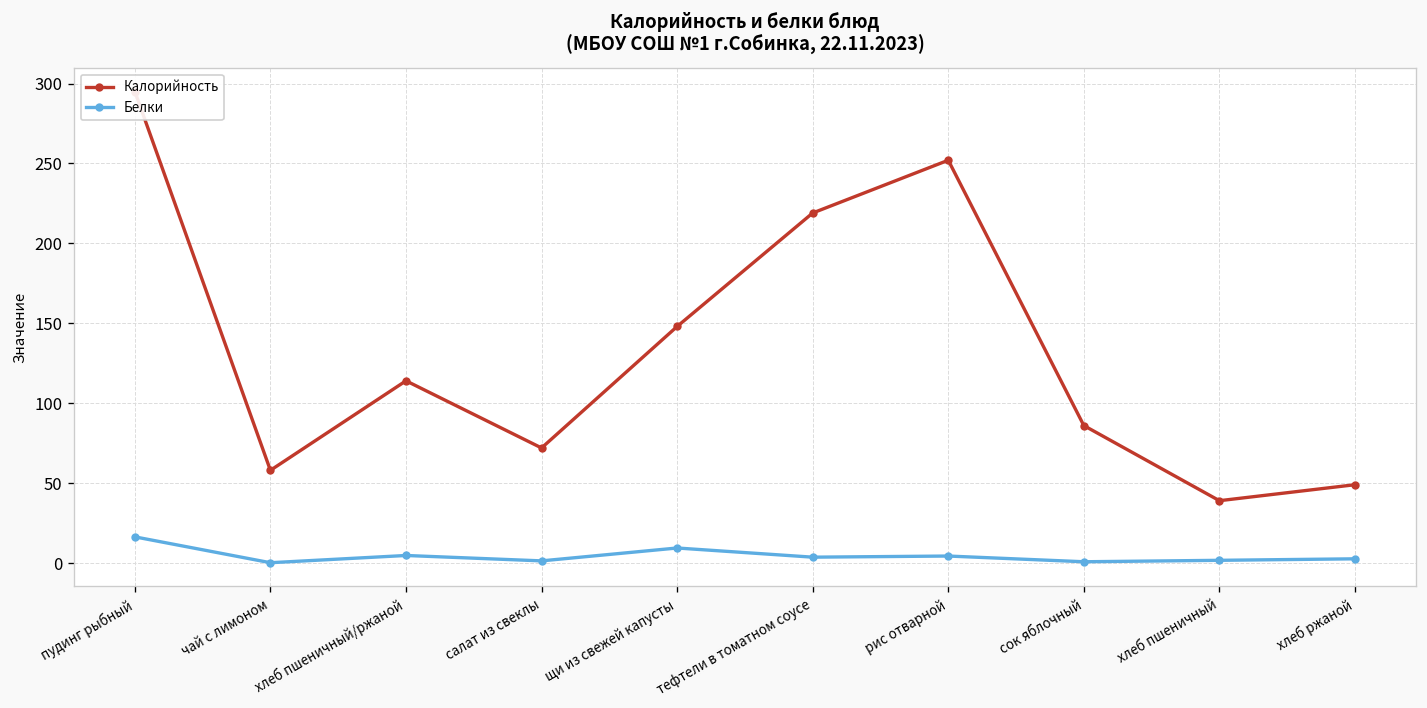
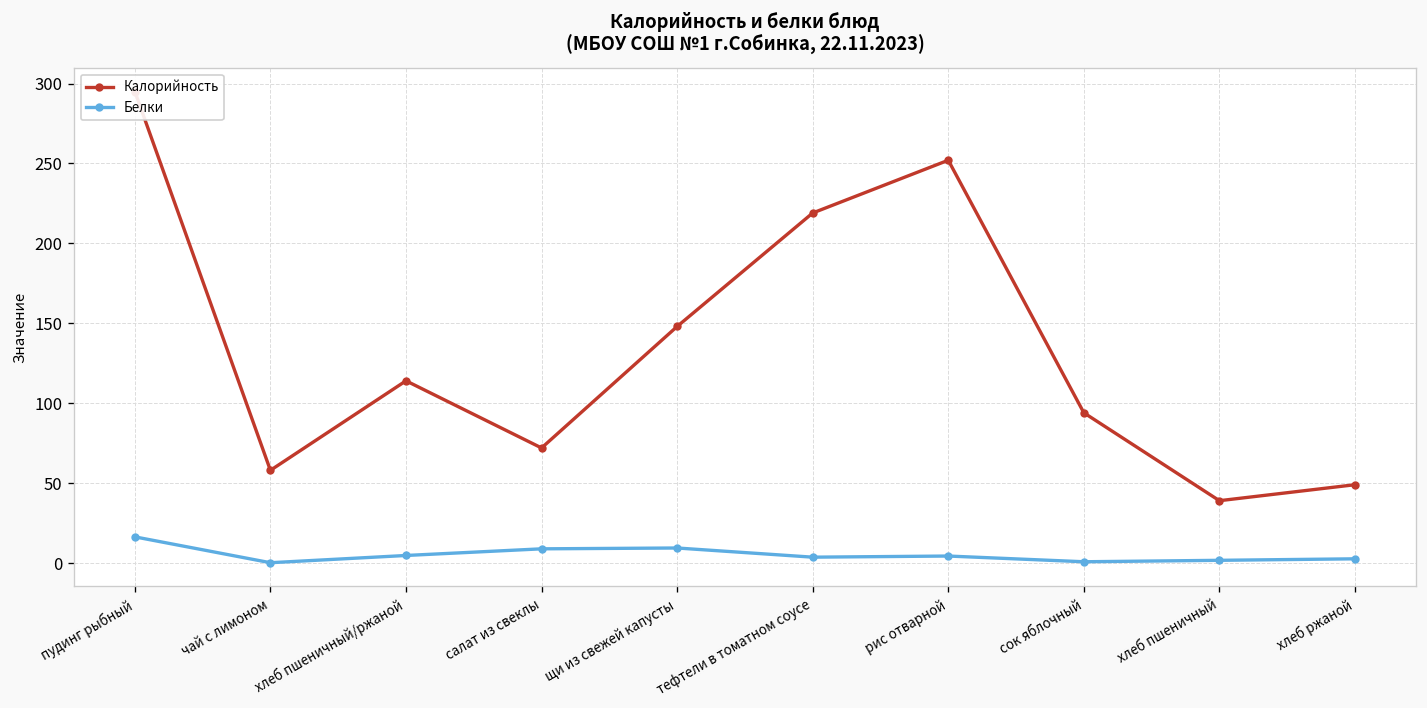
  {
    "Калорийность": {
      "чай с лимоном": 58,
      "хлеб пшеничный/ржаной": 114,
      "салат из свеклы": 72,
      "щи из свежей капусты": 148,
      "тефтели в томатном соусе": 219,
      "рис отварной": 252,
-     "сок яблочный": 86,
+     "сок яблочный": 94,
      "хлеб пшеничный": 39,
      "хлеб ржаной": 49
    },
    "Белки": {
      "пудинг рыбный": 16,
      "чай с лимоном": 0,
      "хлеб пшеничный/ржаной": 5,
-     "салат из свеклы": 1,
+     "салат из свеклы": 9,
      "щи из свежей капусты": 9,
      "тефтели в томатном соусе": 4,
      "рис отварной": 4,
      "сок яблочный": 1,
      "хлеб пшеничный": 2,
      "хлеб ржаной": 3
    }
  }
